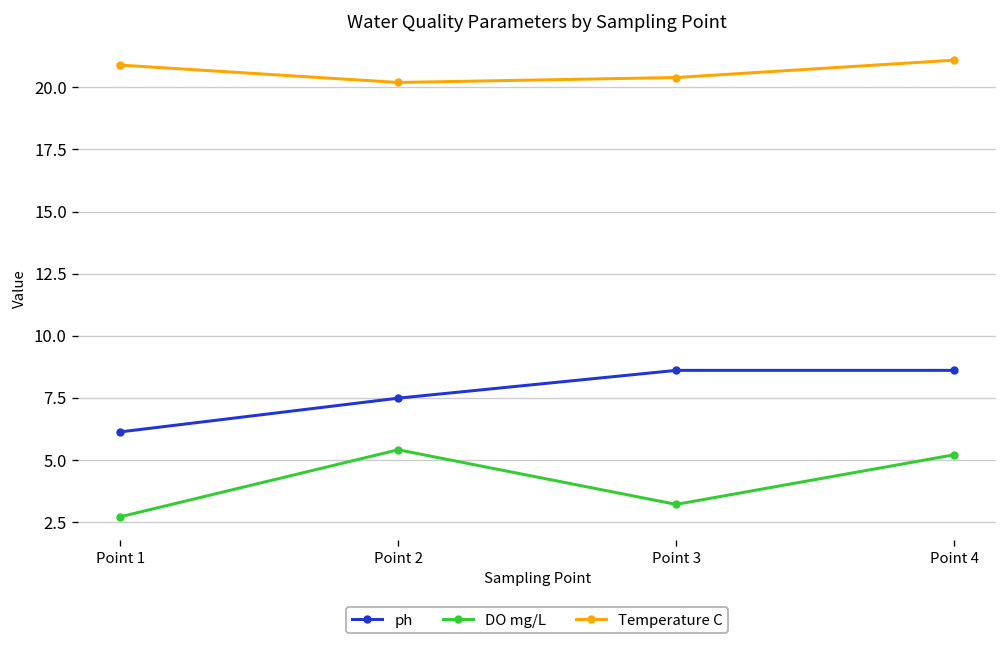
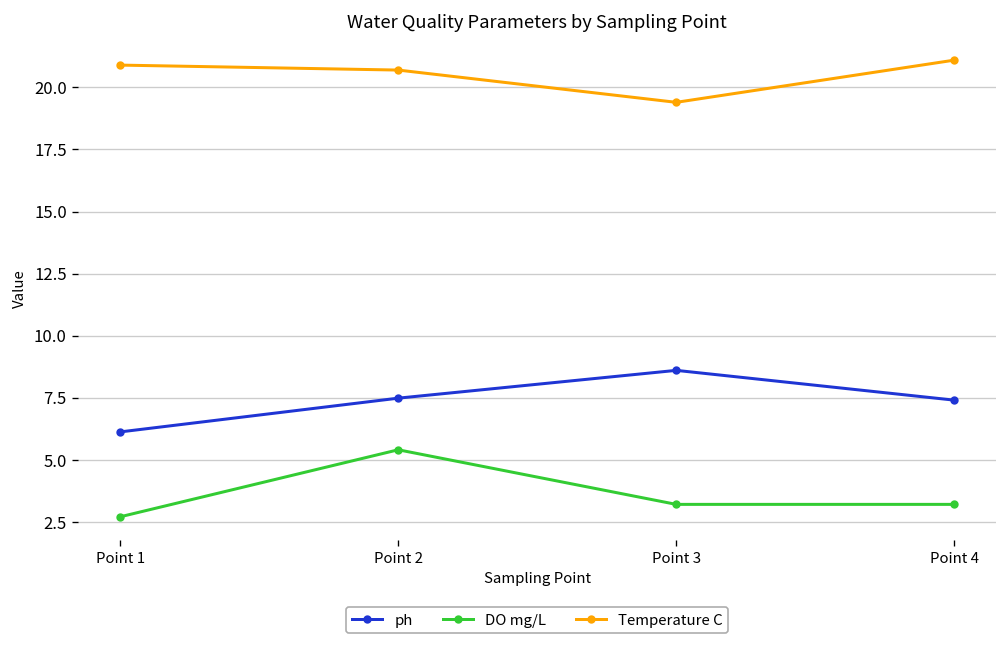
  {
    "ph": {
      "Point 1": 6.1,
      "Point 2": 7.5,
      "Point 3": 8.6,
-     "Point 4": 8.6
+     "Point 4": 7.4
    },
    "DO mg/L": {
      "Point 1": 2.7,
      "Point 2": 5.4,
      "Point 3": 3.2,
-     "Point 4": 5.2
+     "Point 4": 3.2
    },
    "Temperature C": {
      "Point 1": 20.9,
-     "Point 2": 20.2,
-     "Point 3": 20.4,
+     "Point 2": 20.7,
+     "Point 3": 19.4,
      "Point 4": 21.1
    }
  }
